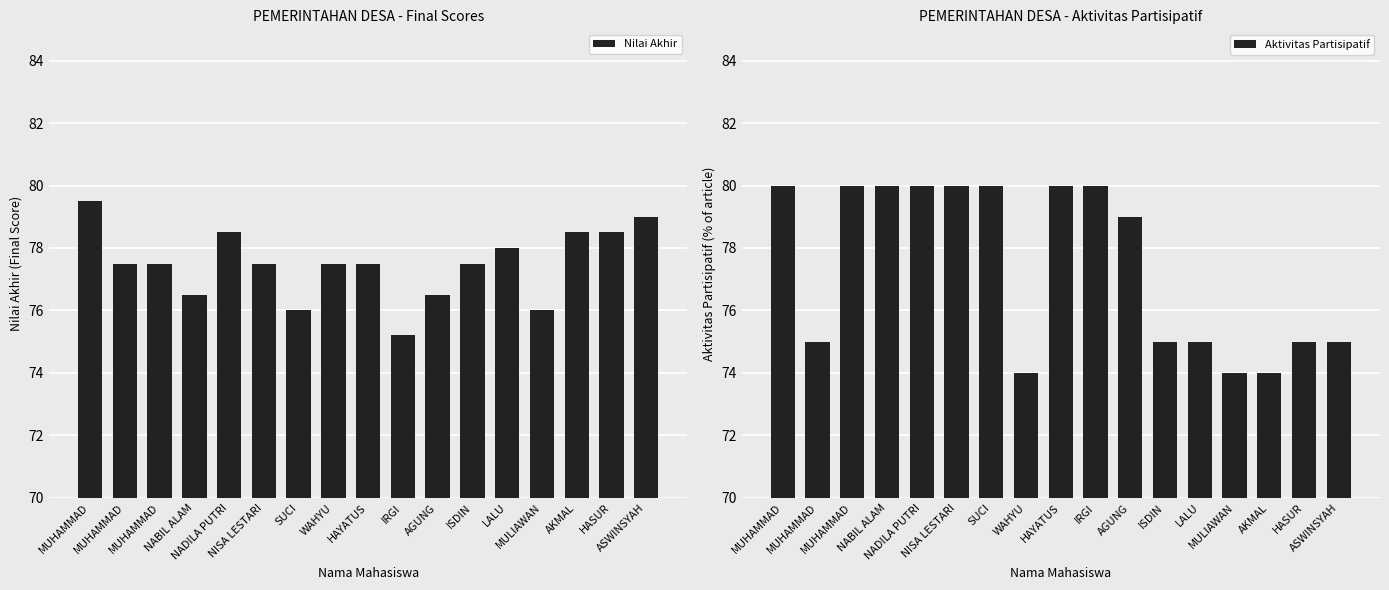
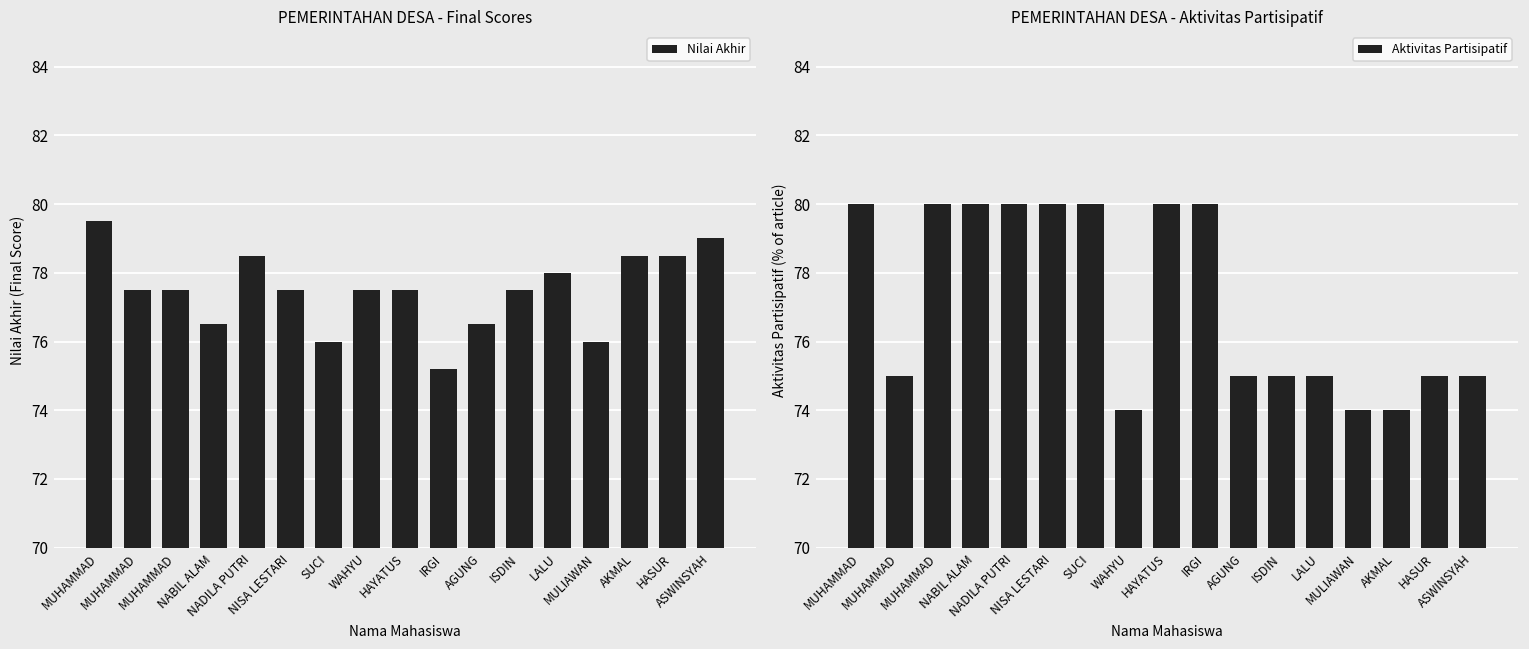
  {
    "PEMERINTAHAN DESA - Final Scores": {
      "NABIL ALAM": 76.5,
      "NADILA PUTRI": 78.5,
      "NISA LESTARI": 77.5,
      "SUCI": 76.0,
      "WAHYU": 77.5,
      "HAYATUS": 77.5,
      "IRGI": 75.2,
      "AGUNG": 76.5,
      "ISDIN": 77.5,
      "LALU": 78.0,
      "MULIAWAN": 76.0,
      "AKMAL": 78.5,
      "HASUR": 78.5,
      "ASWINSYAH": 79.0
    },
    "PEMERINTAHAN DESA - Aktivitas Partisipatif": {
      "NABIL ALAM": 80,
      "NADILA PUTRI": 80,
      "NISA LESTARI": 80,
      "SUCI": 80,
      "WAHYU": 74,
      "HAYATUS": 80,
      "IRGI": 80,
-     "AGUNG": 79,
+     "AGUNG": 75,
      "ISDIN": 75,
      "LALU": 75,
      "MULIAWAN": 74,
      "AKMAL": 74,
      "HASUR": 75,
      "ASWINSYAH": 75
    }
  }
